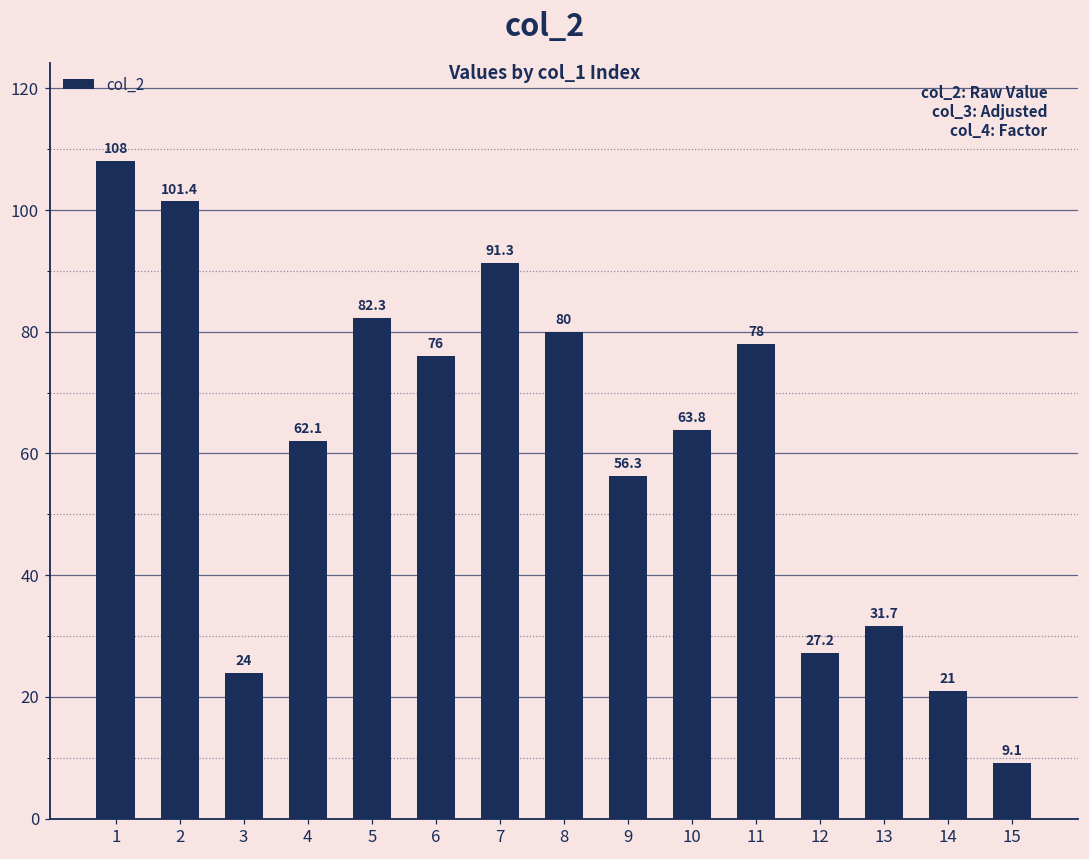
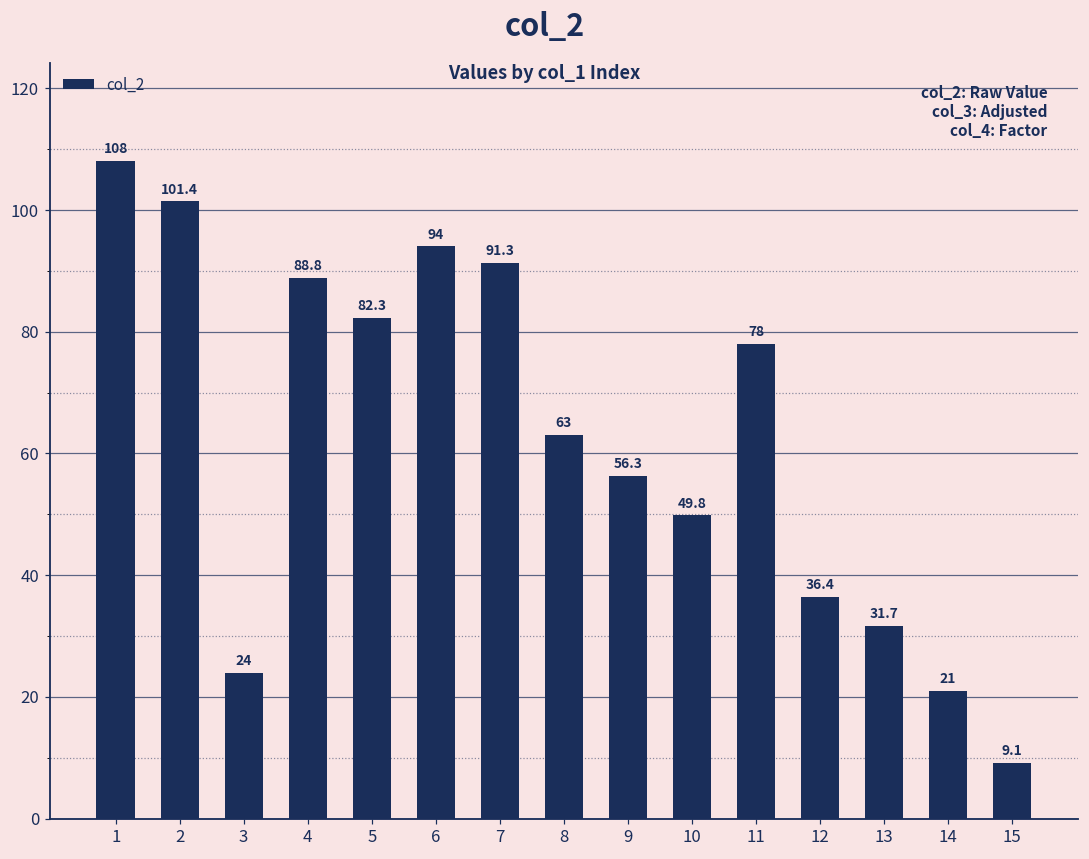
  {
    "1": 108,
    "2": 101.4,
    "3": 24,
-   "4": 62.1,
+   "4": 88.8,
    "5": 82.3,
-   "6": 76,
+   "6": 94,
    "7": 91.3,
-   "8": 80,
+   "8": 63,
    "9": 56.3,
-   "10": 63.8,
+   "10": 49.8,
    "11": 78,
-   "12": 27.2,
+   "12": 36.4,
    "13": 31.7,
    "14": 21,
    "15": 9.1
  }
